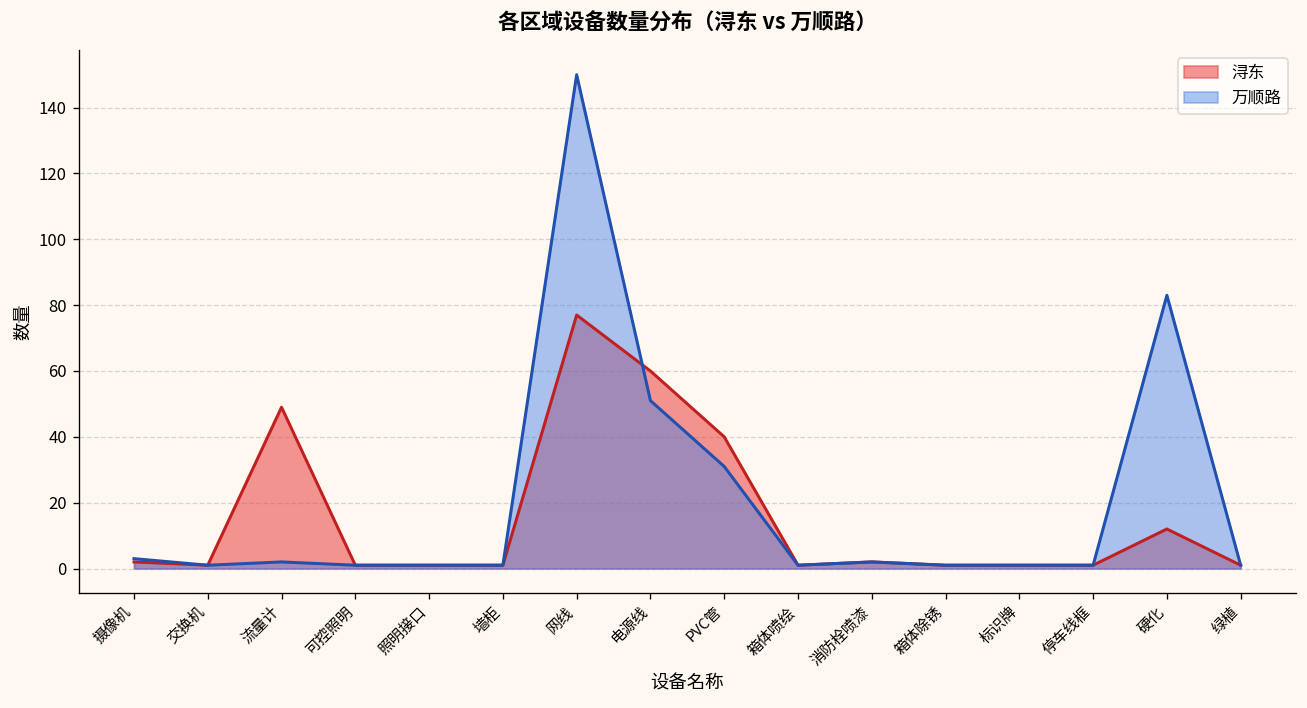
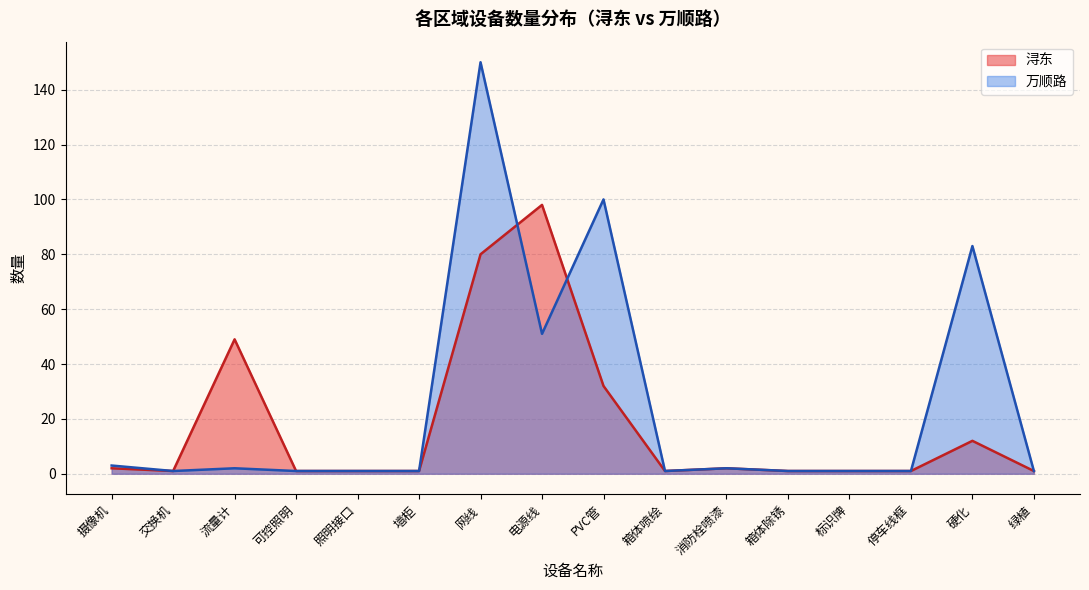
  {
    "浔东": {
      "摄像机": 2,
      "流量计": 49,
-     "网线": 77,
-     "电源线": 60,
-     "PVC管": 40,
+     "网线": 80,
+     "电源线": 98,
+     "PVC管": 32,
      "硬化": 12
    },
    "万顺路": {
      "摄像机": 3,
      "流量计": 2,
      "网线": 150,
      "电源线": 51,
-     "PVC管": 31,
+     "PVC管": 100,
      "硬化": 83
    }
  }
